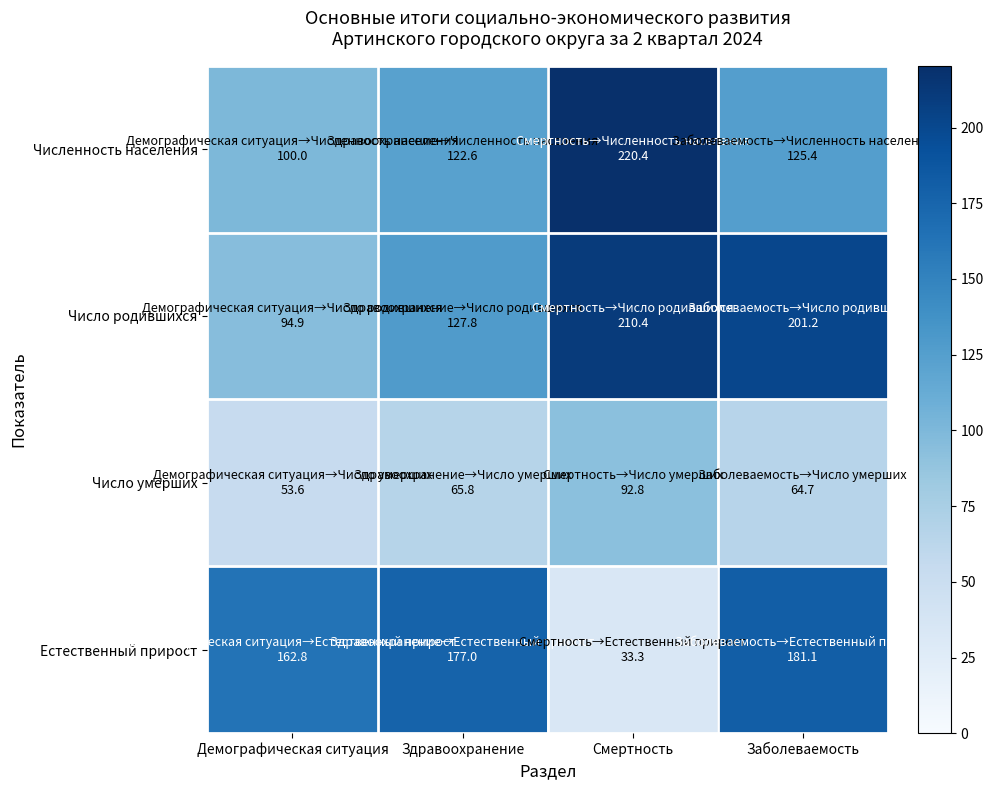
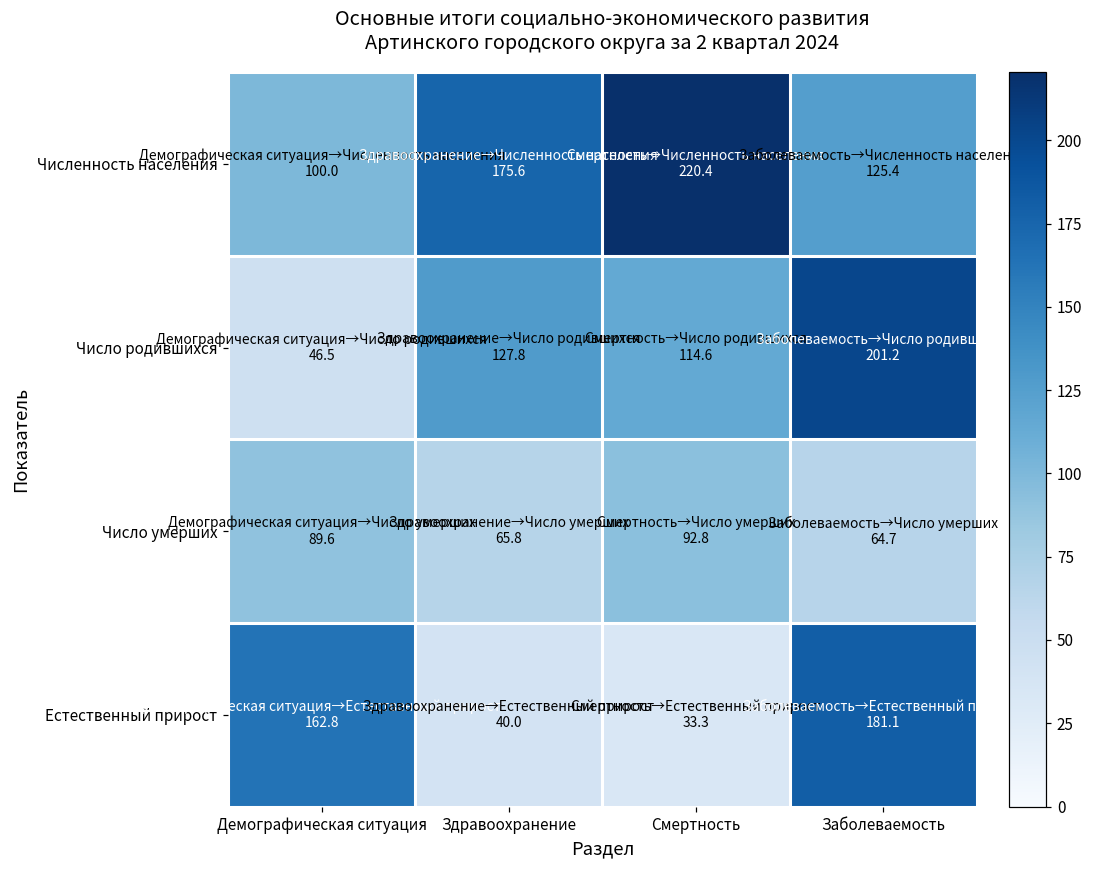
  {
    "Численность населения": {
-     "Здравоохранение": 122.6
+     "Здравоохранение": 175.6
    },
    "Число родившихся": {
-     "Демографическая ситуация": 94.9,
-     "Смертность": 210.4
+     "Демографическая ситуация": 46.5,
+     "Смертность": 114.6
    },
    "Число умерших": {
-     "Демографическая ситуация": 53.6,
+     "Демографическая ситуация": 89.6,
      "Заболеваемость": 64.7
    },
    "Естественный прирост": {
-     "Здравоохранение": 177.0
+     "Здравоохранение": 40.0
    }
  }
